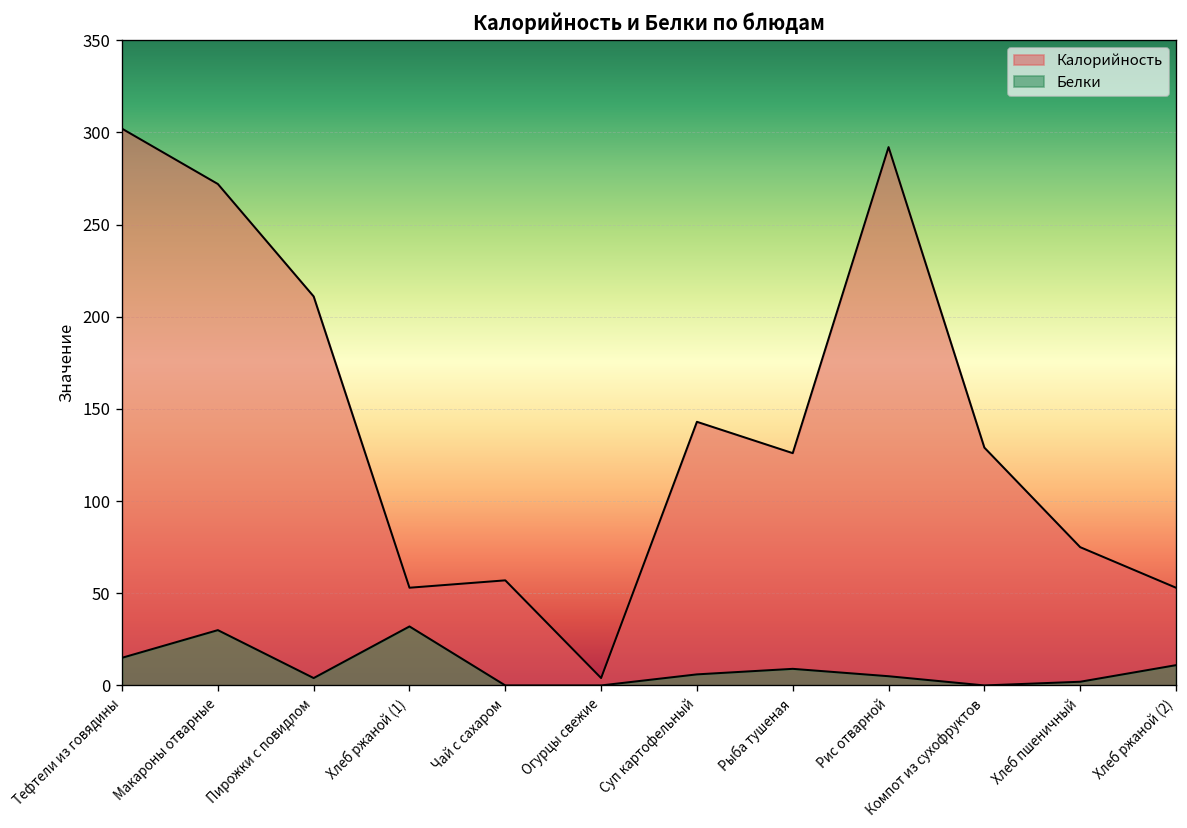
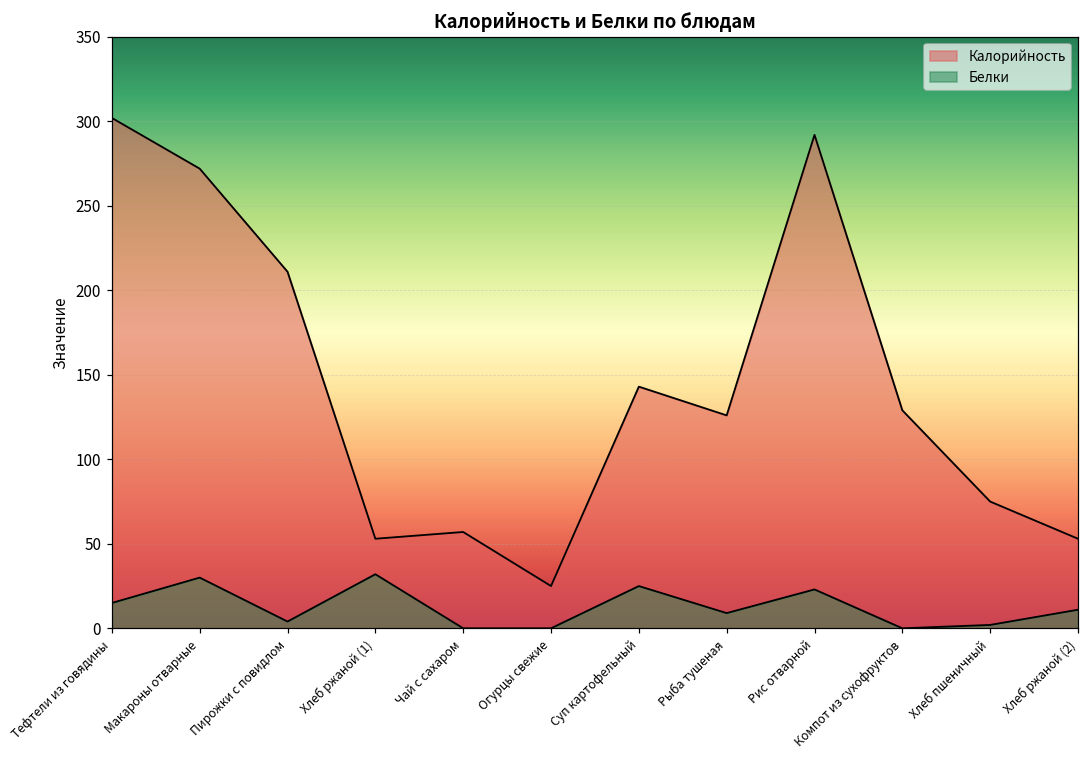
  {
    "Калорийность": {
      "Тефтели из говядины": 302,
      "Макароны отварные": 272,
      "Пирожки с повидлом": 211,
      "Хлеб ржаной (1)": 53,
      "Чай с сахаром": 57,
-     "Огурцы свежие": 4,
+     "Огурцы свежие": 25,
      "Суп картофельный": 143,
      "Рыба тушеная": 126,
      "Рис отварной": 292,
      "Компот из сухофруктов": 129,
      "Хлеб пшеничный": 75,
      "Хлеб ржаной (2)": 53
    },
    "Белки": {
      "Тефтели из говядины": 15,
      "Макароны отварные": 30,
      "Пирожки с повидлом": 4,
      "Хлеб ржаной (1)": 32,
      "Чай с сахаром": 0,
      "Огурцы свежие": 0,
-     "Суп картофельный": 6,
+     "Суп картофельный": 25,
      "Рыба тушеная": 9,
-     "Рис отварной": 5,
+     "Рис отварной": 23,
      "Компот из сухофруктов": 0,
      "Хлеб пшеничный": 2,
      "Хлеб ржаной (2)": 11
    }
  }
